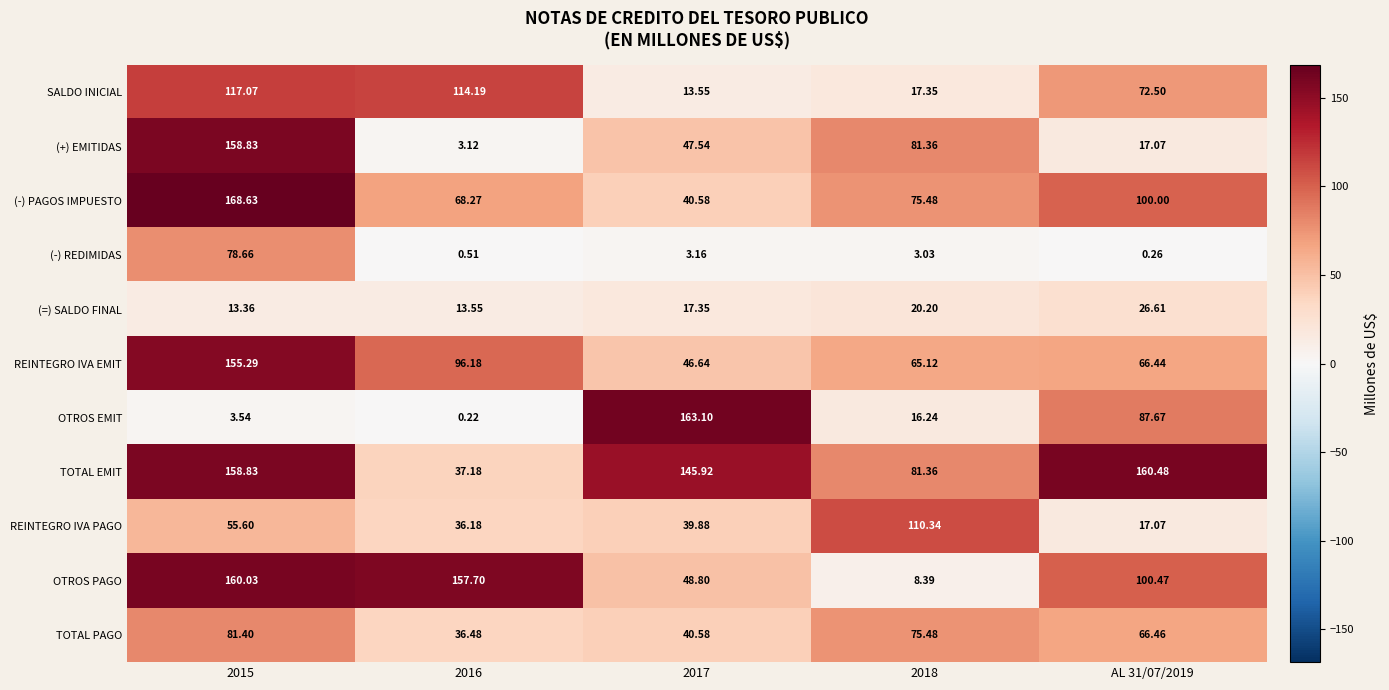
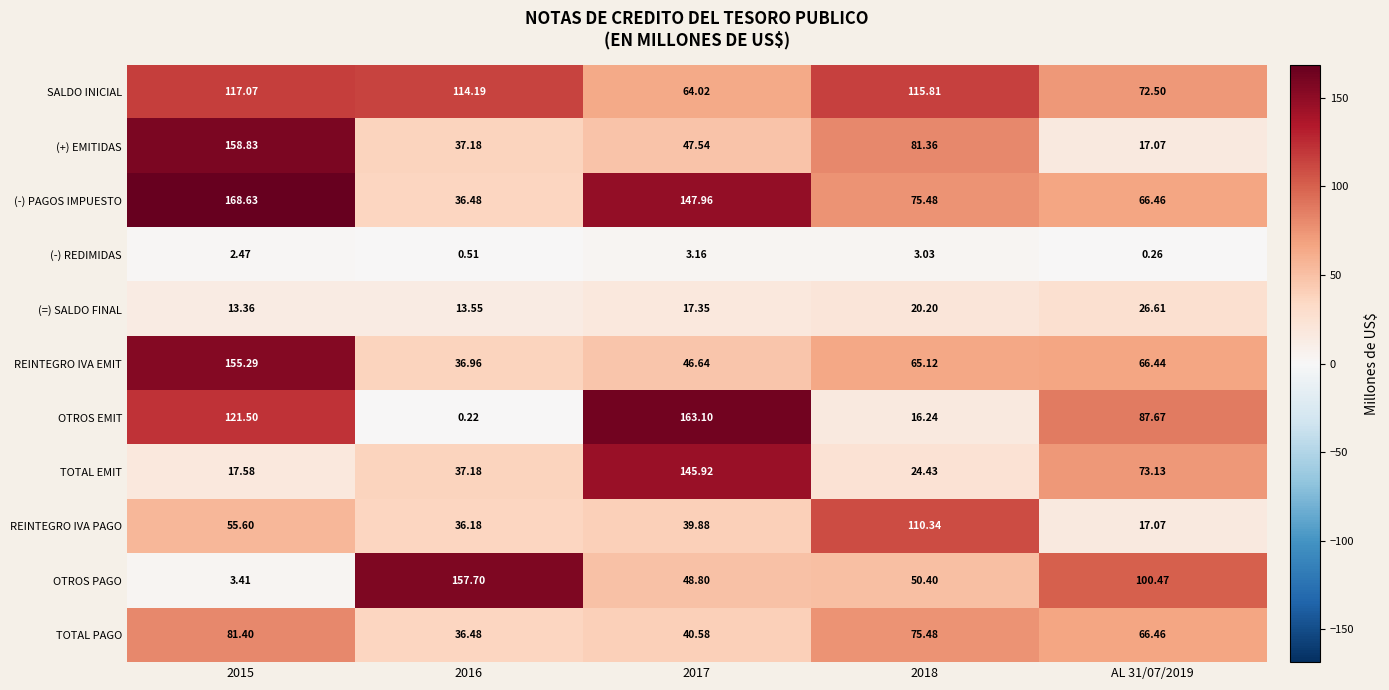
  {
    "SALDO INICIAL": {
      "2015": 117.07,
      "2016": 114.19,
-     "2017": 13.55,
-     "2018": 17.35,
+     "2017": 64.02,
+     "2018": 115.81,
      "AL 31/07/2019": 72.50
    },
    "(+) EMITIDAS": {
      "2015": 158.83,
-     "2016": 3.12,
+     "2016": 37.18,
      "2017": 47.54,
      "2018": 81.36,
      "AL 31/07/2019": 17.07
    },
    "(-) PAGOS IMPUESTO": {
      "2015": 168.63,
-     "2016": 68.27,
-     "2017": 40.58,
+     "2016": 36.48,
+     "2017": 147.96,
      "2018": 75.48,
-     "AL 31/07/2019": 100.00
+     "AL 31/07/2019": 66.46
    },
    "(-) REDIMIDAS": {
-     "2015": 78.66,
+     "2015": 2.47,
      "2016": 0.51,
      "2017": 3.16,
      "2018": 3.03,
      "AL 31/07/2019": 0.26
    },
    "(=) SALDO FINAL": {
      "2015": 13.36,
      "2016": 13.55,
      "2017": 17.35,
      "2018": 20.20,
      "AL 31/07/2019": 26.61
    },
    "REINTEGRO IVA EMIT": {
      "2015": 155.29,
-     "2016": 96.18,
+     "2016": 36.96,
      "2017": 46.64,
      "2018": 65.12,
      "AL 31/07/2019": 66.44
    },
    "OTROS EMIT": {
-     "2015": 3.54,
+     "2015": 121.50,
      "2016": 0.22,
      "2017": 163.10,
      "2018": 16.24,
      "AL 31/07/2019": 87.67
    },
    "TOTAL EMIT": {
-     "2015": 158.83,
+     "2015": 17.58,
      "2016": 37.18,
      "2017": 145.92,
-     "2018": 81.36,
-     "AL 31/07/2019": 160.48
+     "2018": 24.43,
+     "AL 31/07/2019": 73.13
    },
    "REINTEGRO IVA PAGO": {
      "2015": 55.60,
      "2016": 36.18,
      "2017": 39.88,
      "2018": 110.34,
      "AL 31/07/2019": 17.07
    },
    "OTROS PAGO": {
-     "2015": 160.03,
+     "2015": 3.41,
      "2016": 157.70,
      "2017": 48.80,
-     "2018": 8.39,
+     "2018": 50.40,
      "AL 31/07/2019": 100.47
    },
    "TOTAL PAGO": {
      "2015": 81.40,
      "2016": 36.48,
      "2017": 40.58,
      "2018": 75.48,
      "AL 31/07/2019": 66.46
    }
  }
